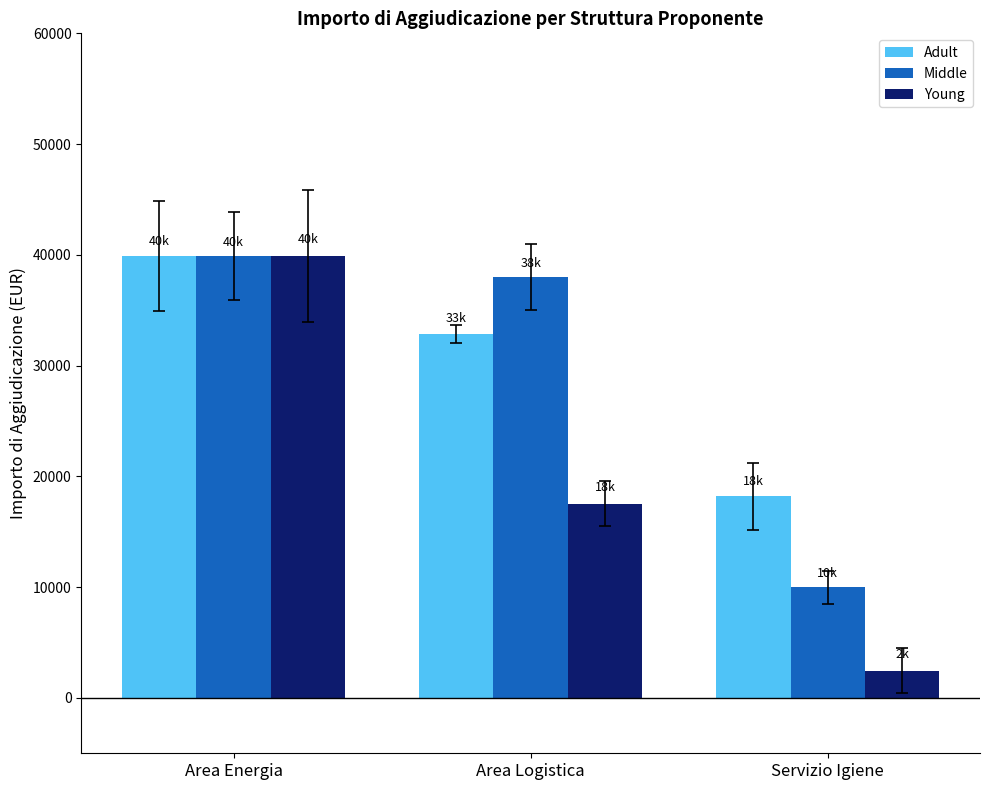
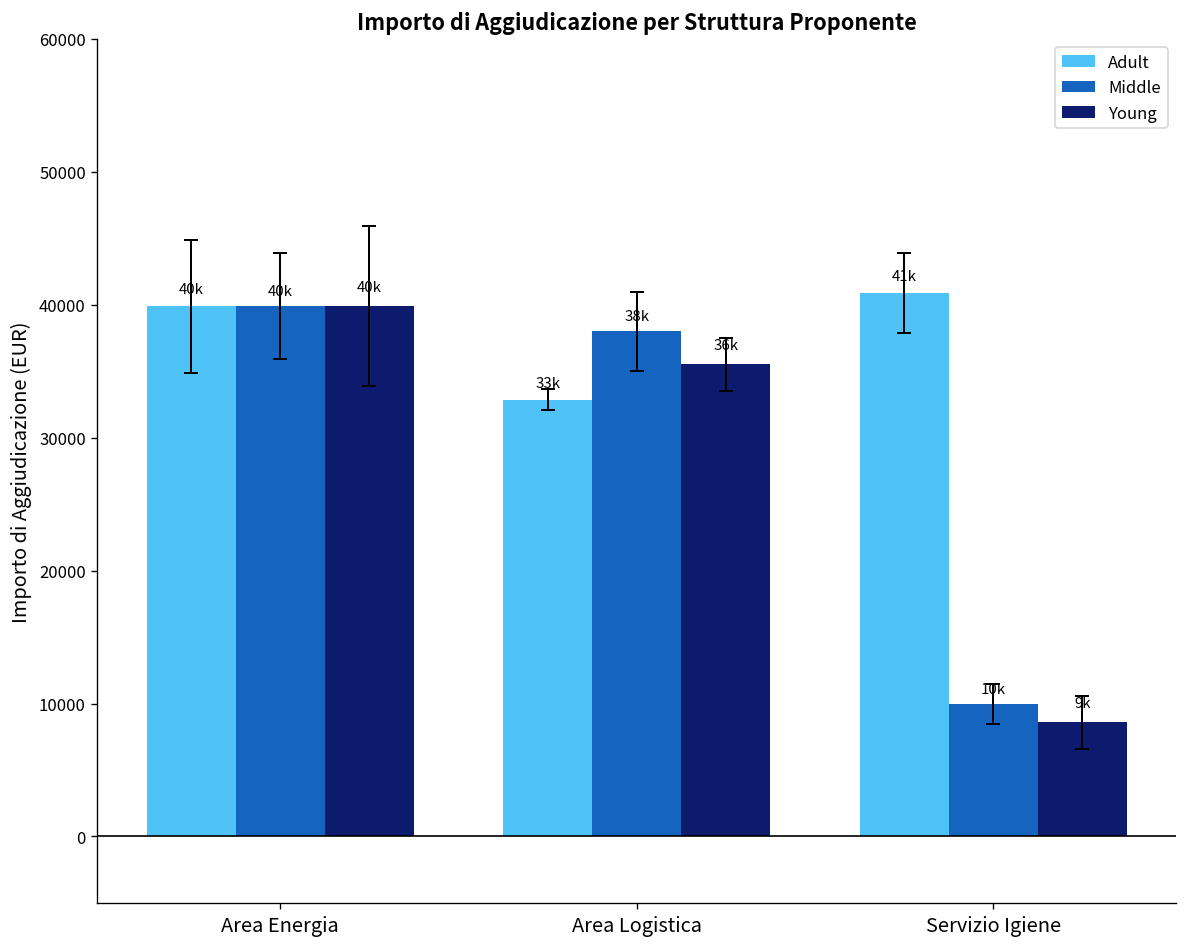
  {
    "Adult": {
      "Area Energia": "40k",
-     "Servizio Igiene": "18k"
+     "Servizio Igiene": "41k"
    },
    "Young": {
      "Area Energia": "40k",
-     "Area Logistica": "18k",
-     "Servizio Igiene": "2k"
+     "Area Logistica": "36k",
+     "Servizio Igiene": "9k"
    }
  }
